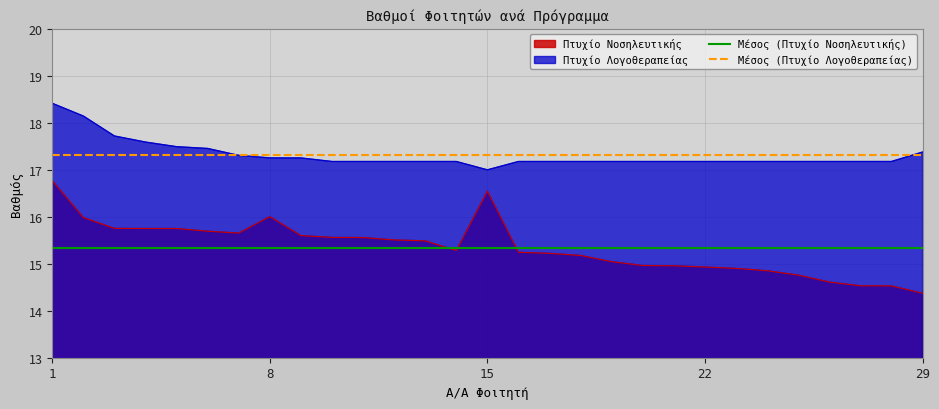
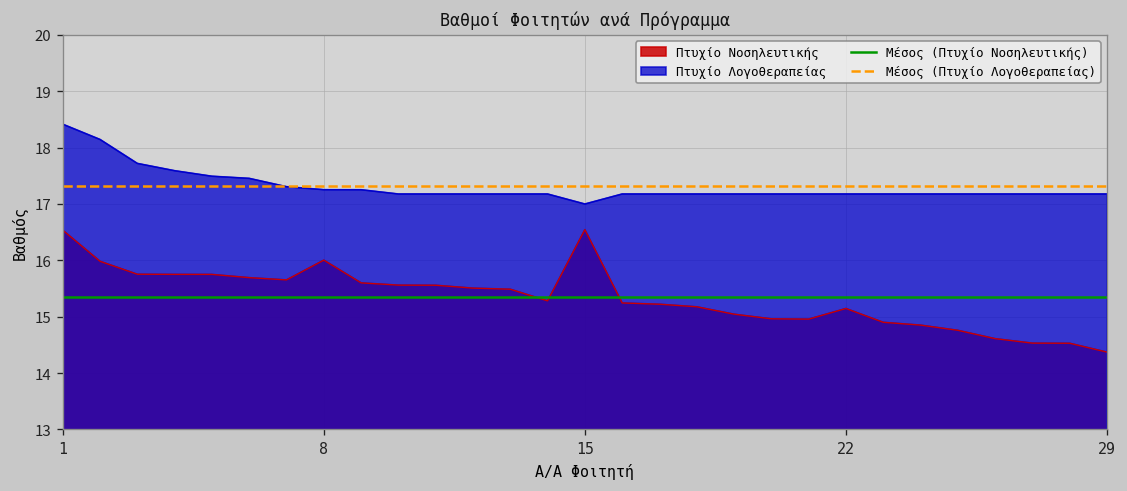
  {
    "Πτυχίο Νοσηλευτικής": {
-     "1": 16.8,
+     "1": 16.5,
      "8": 16.0,
      "15": 16.5,
-     "22": 14.9,
+     "22": 15.1,
      "29": 14.4
    },
    "Πτυχίο Λογοθεραπείας": {
      "1": 18.4,
      "8": 17.3,
      "15": 17.0,
      "22": 17.2,
-     "29": 17.4
+     "29": 17.2
    }
  }
